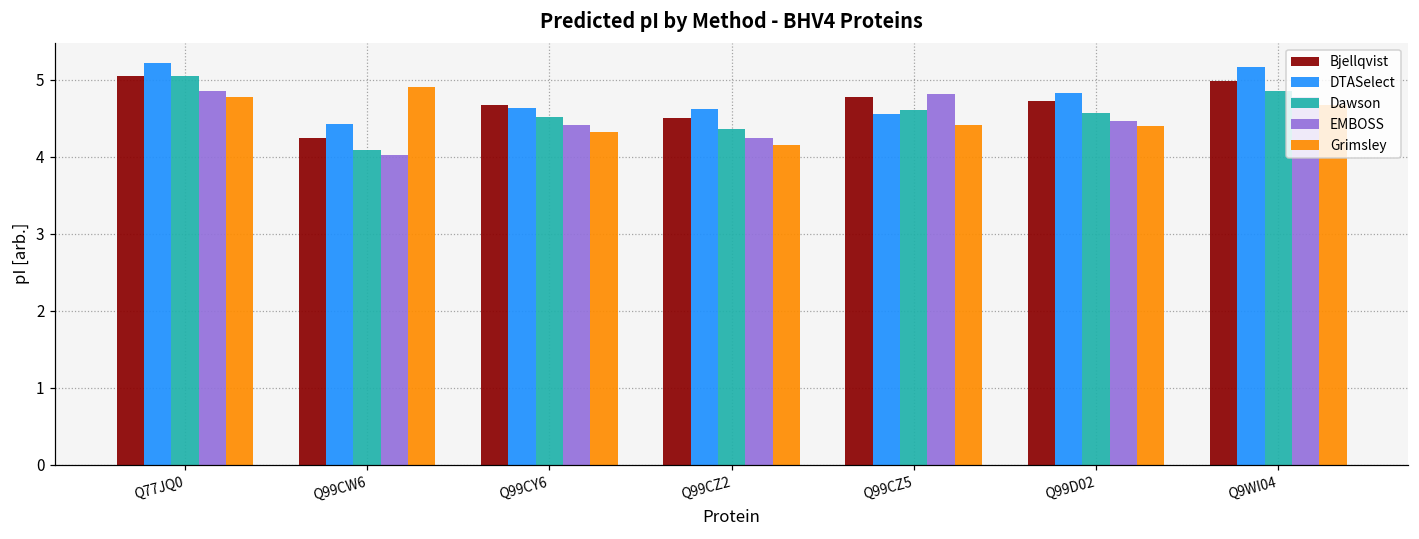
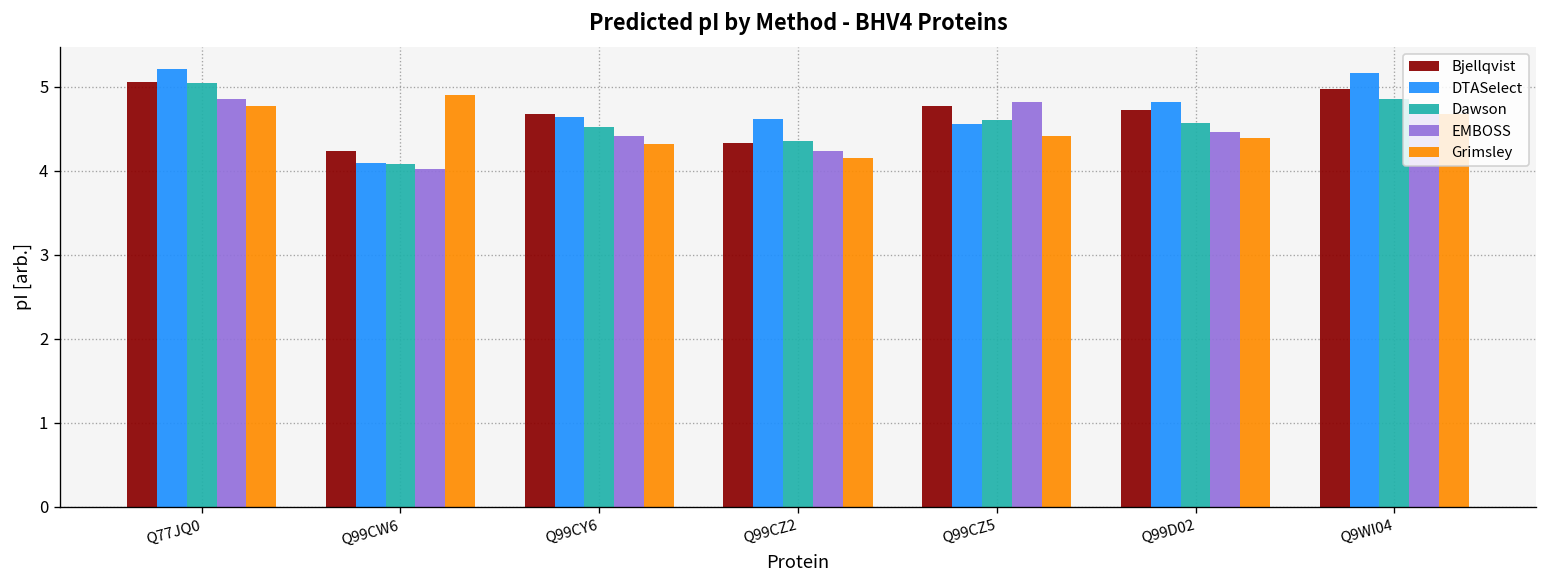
  {
    "Bjellqvist": {
      "Q77JQ0": 5.1,
      "Q99CW6": 4.2,
      "Q99CY6": 4.7,
-     "Q99CZ2": 4.5,
+     "Q99CZ2": 4.3,
      "Q99CZ5": 4.8,
      "Q99D02": 4.7,
      "Q9WI04": 5.0
    },
    "DTASelect": {
      "Q77JQ0": 5.2,
-     "Q99CW6": 4.4,
+     "Q99CW6": 4.1,
      "Q99CY6": 4.6,
      "Q99CZ2": 4.6,
      "Q99CZ5": 4.6,
      "Q99D02": 4.8,
      "Q9WI04": 5.2
    },
    "Dawson": {
      "Q77JQ0": 5.0,
      "Q99CW6": 4.1,
      "Q99CY6": 4.5,
      "Q99CZ2": 4.4,
      "Q99CZ5": 4.6,
      "Q99D02": 4.6,
      "Q9WI04": 4.9
    },
    "EMBOSS": {
      "Q77JQ0": 4.9,
      "Q99CW6": 4.0,
      "Q99CY6": 4.4,
      "Q99CZ2": 4.2,
      "Q99CZ5": 4.8,
      "Q99D02": 4.5
    },
    "Grimsley": {
      "Q77JQ0": 4.8,
      "Q99CW6": 4.9,
      "Q99CY6": 4.3,
      "Q99CZ2": 4.2,
      "Q99CZ5": 4.4,
      "Q99D02": 4.4
    }
  }
